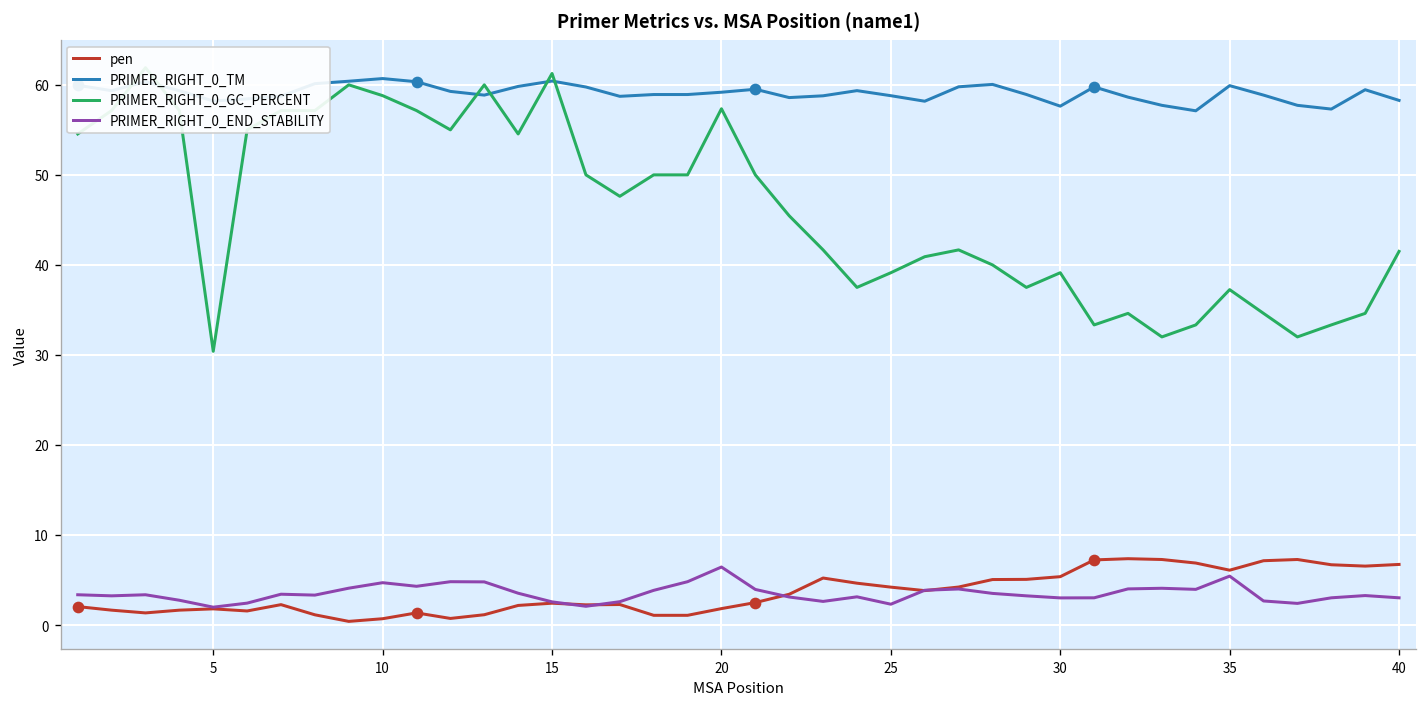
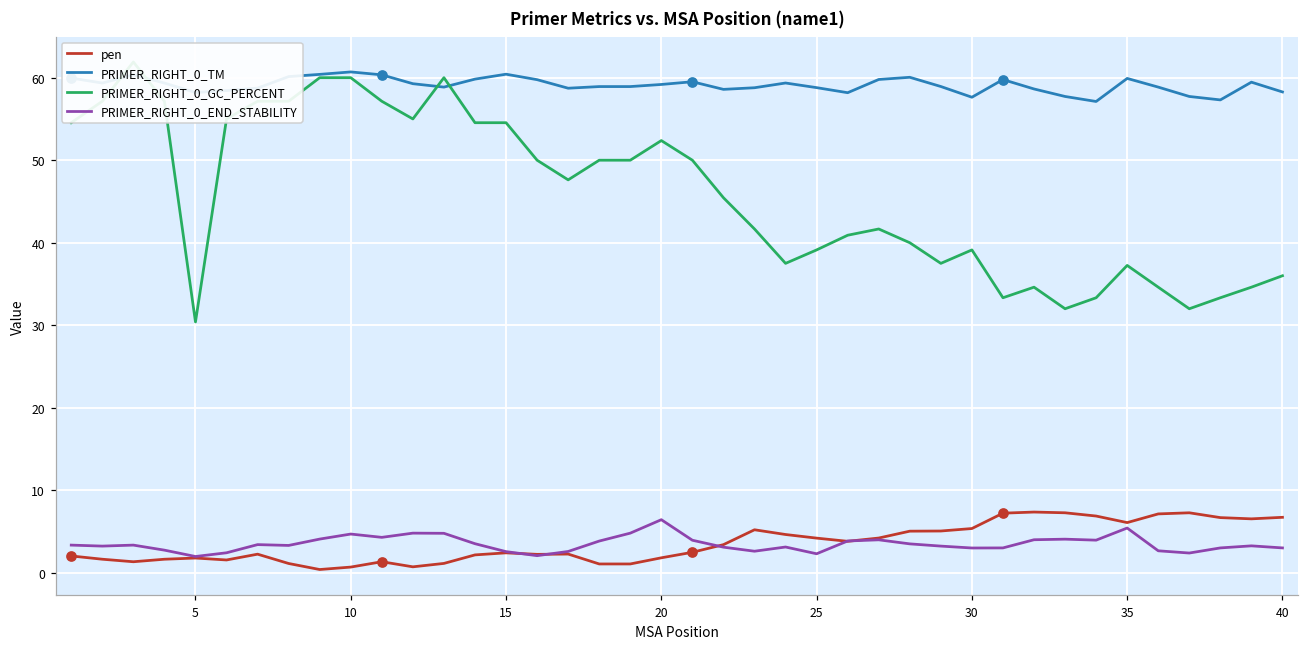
  {
    "PRIMER_RIGHT_0_GC_PERCENT": {
      "5": 30,
-     "10": 59,
-     "15": 61,
-     "20": 57,
+     "10": 60,
+     "15": 55,
+     "20": 52,
      "25": 39,
      "30": 39,
      "35": 37,
-     "40": 42
+     "40": 36
    },
    "PRIMER_RIGHT_0_END_STABILITY": {
      "10": 5,
      "20": 6,
      "25": 2,
      "30": 3,
      "35": 5,
      "40": 3
    }
  }
